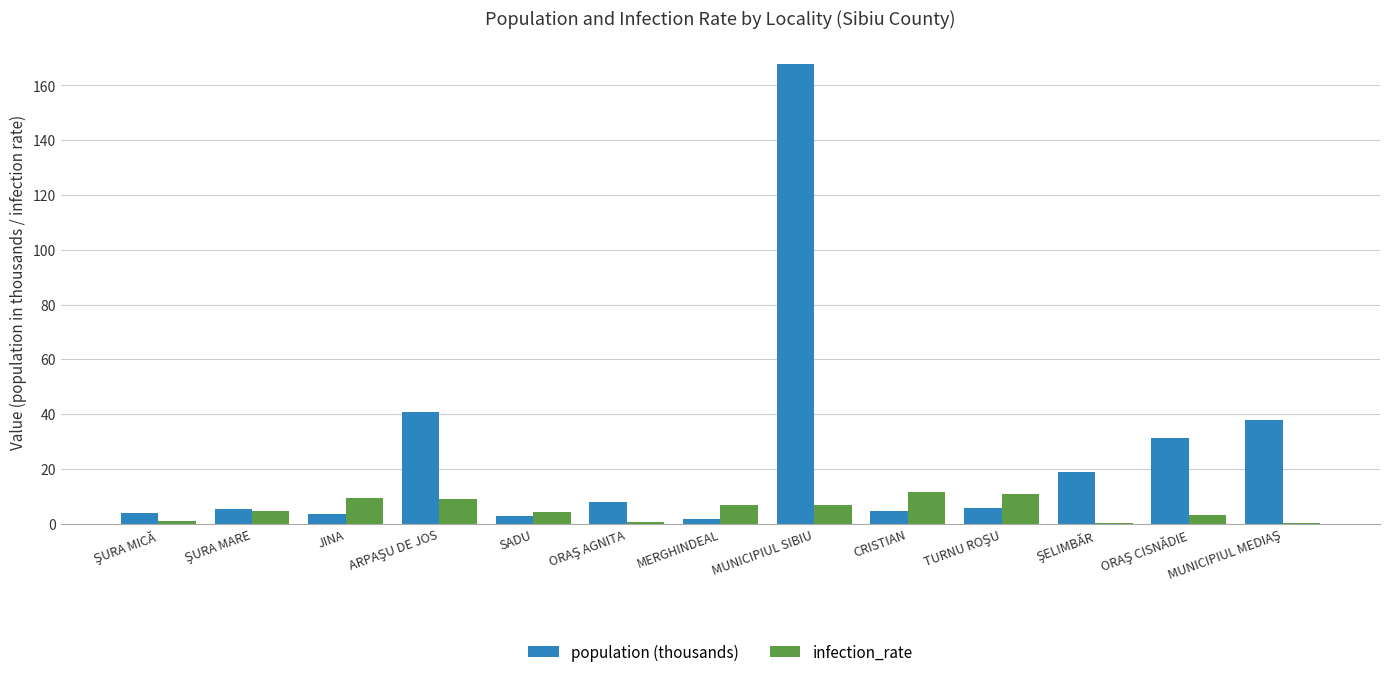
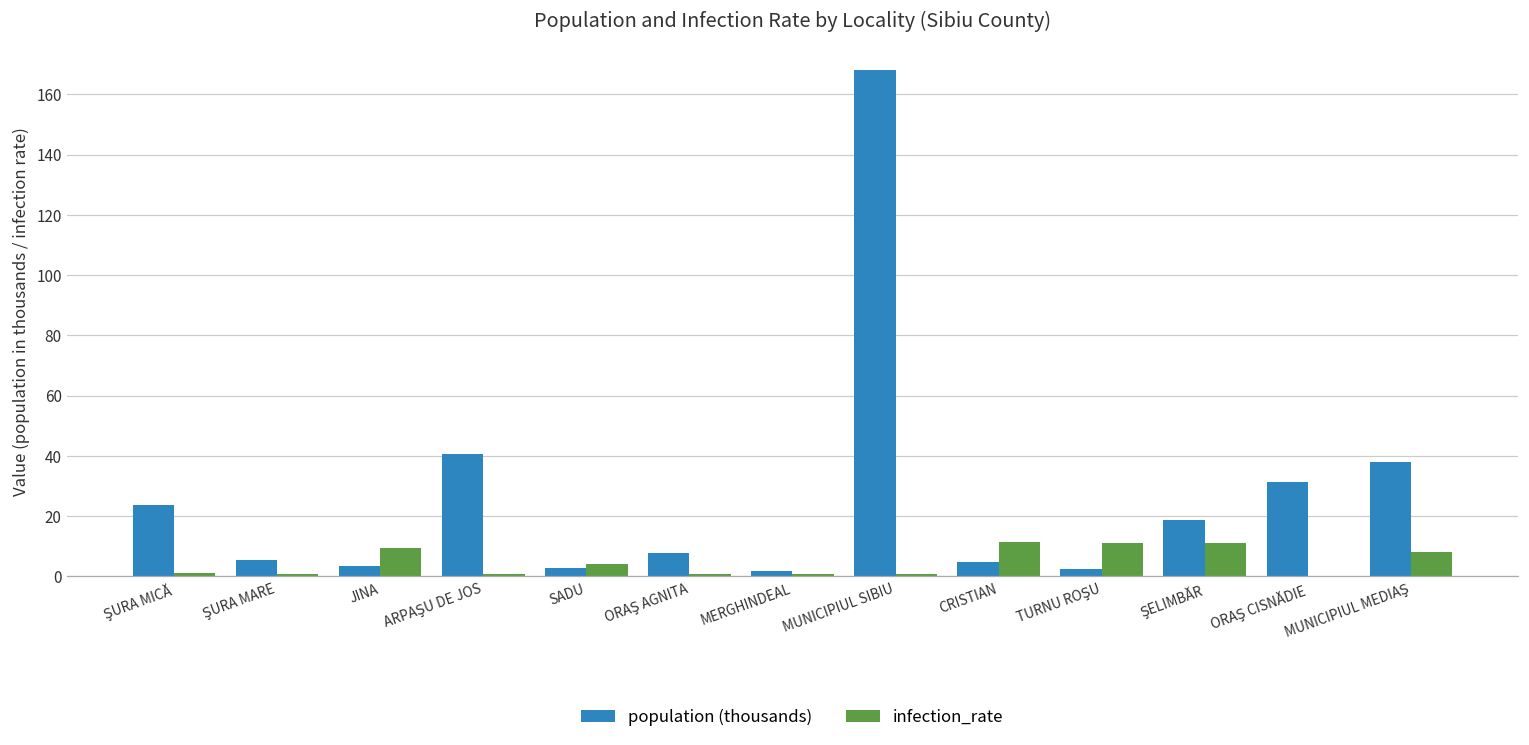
  {
    "population (thousands)": {
-     "ŞURA MICĂ": 4,
+     "ŞURA MICĂ": 24,
      "ŞURA MARE": 6,
      "JINA": 4,
      "ARPAŞU DE JOS": 41,
      "SADU": 3,
      "ORAŞ AGNITA": 8,
      "MERGHINDEAL": 2,
      "MUNICIPIUL SIBIU": 168,
      "CRISTIAN": 5,
-     "TURNU ROŞU": 6,
+     "TURNU ROŞU": 2,
      "ŞELIMBĂR": 19,
      "ORAŞ CISNĂDIE": 31,
      "MUNICIPIUL MEDIAŞ": 38
    },
    "infection_rate": {
      "ŞURA MICĂ": 1,
-     "ŞURA MARE": 5,
+     "ŞURA MARE": 1,
      "JINA": 9,
-     "ARPAŞU DE JOS": 9,
+     "ARPAŞU DE JOS": 1,
      "SADU": 4,
-     "MERGHINDEAL": 7,
-     "MUNICIPIUL SIBIU": 7,
+     "MERGHINDEAL": 1,
+     "MUNICIPIUL SIBIU": 1,
      "CRISTIAN": 11,
      "TURNU ROŞU": 11,
-     "ŞELIMBĂR": 0,
-     "ORAŞ CISNĂDIE": 3,
-     "MUNICIPIUL MEDIAŞ": 0
+     "ŞELIMBĂR": 11,
+     "ORAŞ CISNĂDIE": 0,
+     "MUNICIPIUL MEDIAŞ": 8
    }
  }
